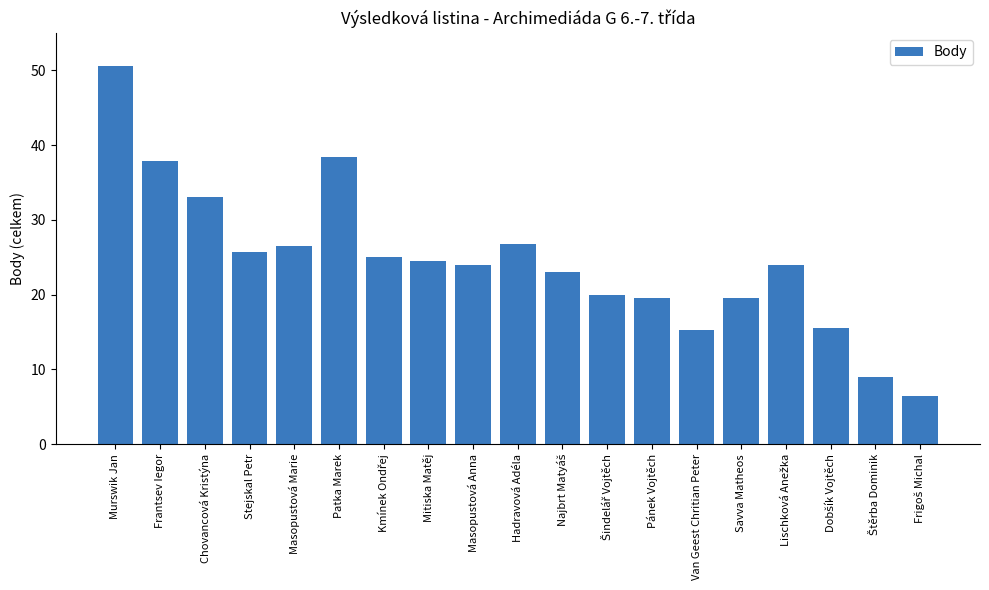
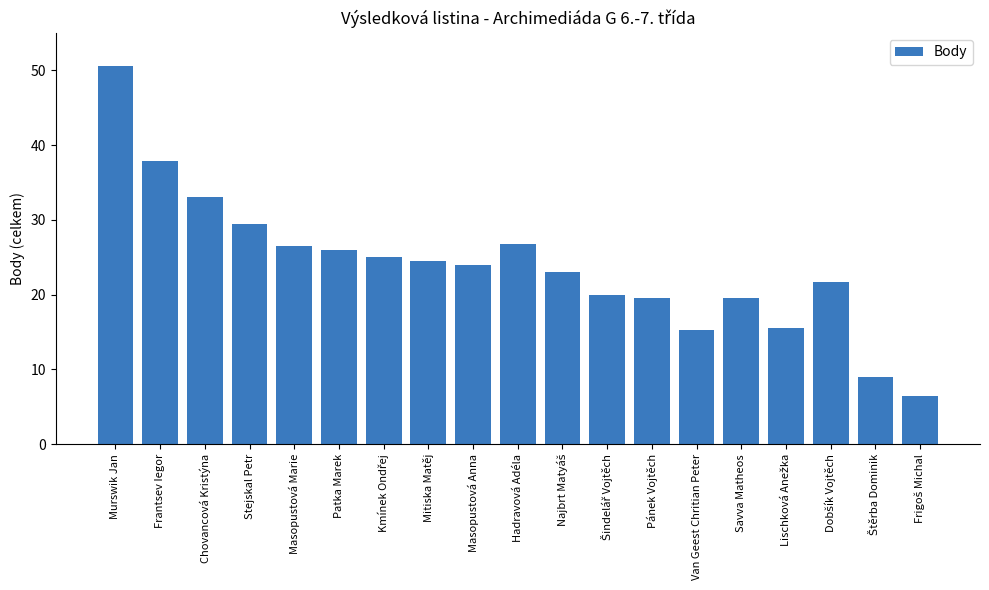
  {
    "Murswik Jan": 51,
    "Frantsev Iegor": 38,
    "Chovancová Kristýna": 33,
-   "Stejskal Petr": 26,
+   "Stejskal Petr": 30,
    "Masopustová Marie": 27,
-   "Patka Marek": 38,
+   "Patka Marek": 26,
    "Kmínek Ondřej": 25,
    "Mitiska Matěj": 25,
    "Masopustová Anna": 24,
    "Hadravová Adéla": 27,
    "Najbrt Matyáš": 23,
    "Šindelář Vojtěch": 20,
    "Pánek Vojtěch": 20,
    "Van Geest Chritian Peter": 15,
    "Savva Matheos": 20,
-   "Lischková Anežka": 24,
-   "Dobšík Vojtěch": 16,
+   "Lischková Anežka": 16,
+   "Dobšík Vojtěch": 22,
    "Štěrba Dominik": 9,
    "Frigoš Michal": 7
  }
